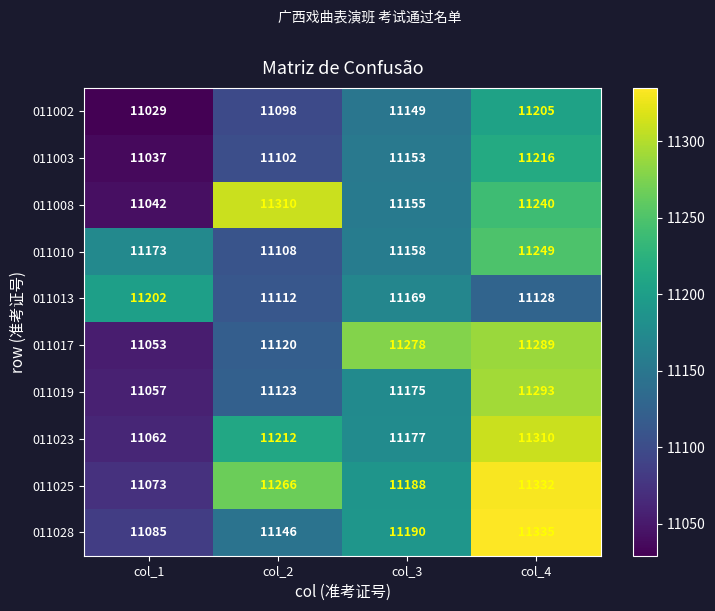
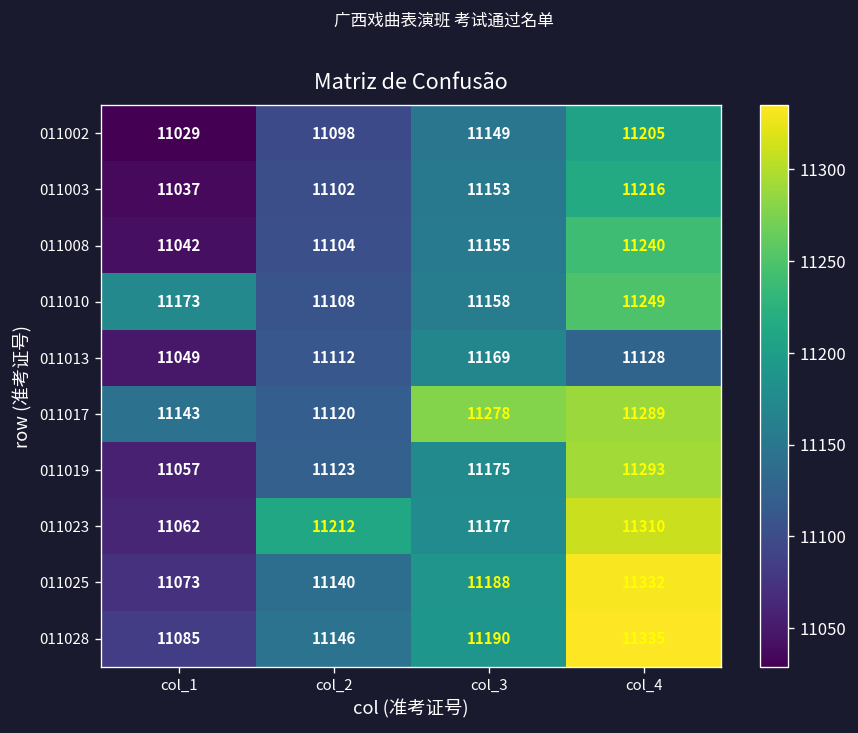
  {
    "011002": {
      "col_1": 11029,
      "col_2": 11098,
      "col_3": 11149,
      "col_4": 11205
    },
    "011003": {
      "col_1": 11037,
      "col_2": 11102,
      "col_3": 11153,
      "col_4": 11216
    },
    "011008": {
      "col_1": 11042,
-     "col_2": 11310,
+     "col_2": 11104,
      "col_3": 11155,
      "col_4": 11240
    },
    "011010": {
      "col_1": 11173,
      "col_2": 11108,
      "col_3": 11158,
      "col_4": 11249
    },
    "011013": {
-     "col_1": 11202,
+     "col_1": 11049,
      "col_2": 11112,
      "col_3": 11169,
      "col_4": 11128
    },
    "011017": {
-     "col_1": 11053,
+     "col_1": 11143,
      "col_2": 11120,
      "col_3": 11278,
      "col_4": 11289
    },
    "011019": {
      "col_1": 11057,
      "col_2": 11123,
      "col_3": 11175,
      "col_4": 11293
    },
    "011023": {
      "col_1": 11062,
      "col_2": 11212,
      "col_3": 11177,
      "col_4": 11310
    },
    "011025": {
      "col_1": 11073,
-     "col_2": 11266,
+     "col_2": 11140,
      "col_3": 11188
    },
    "011028": {
      "col_1": 11085,
      "col_2": 11146,
      "col_3": 11190
    }
  }
